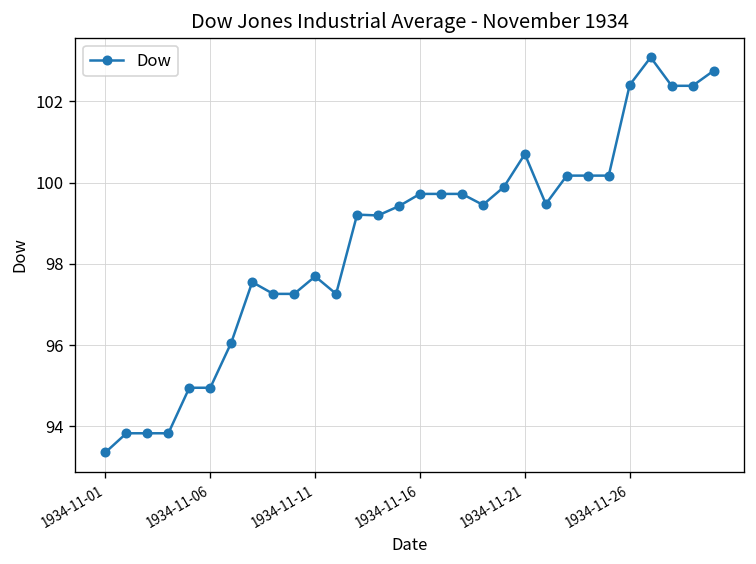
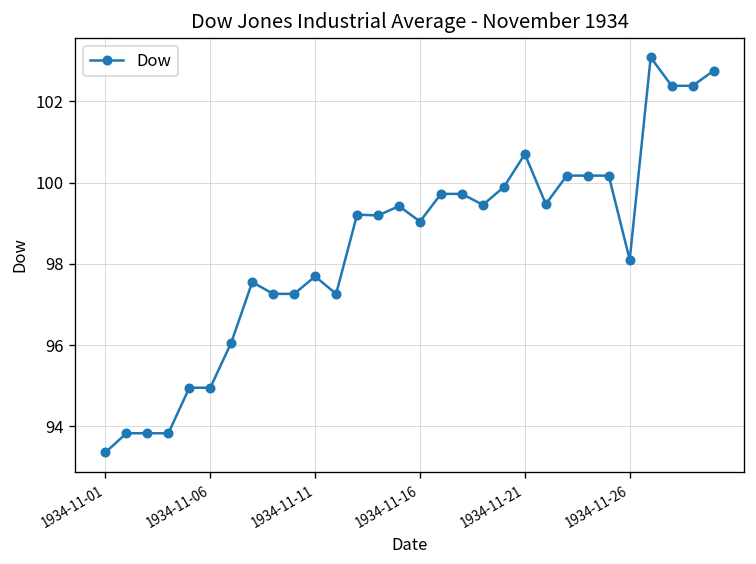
  {
    "1934-11-01": 93.4,
    "1934-11-06": 95.0,
    "1934-11-11": 97.7,
-   "1934-11-16": 99.7,
+   "1934-11-16": 99.0,
    "1934-11-21": 100.7,
-   "1934-11-26": 102.4
+   "1934-11-26": 98.1
  }
